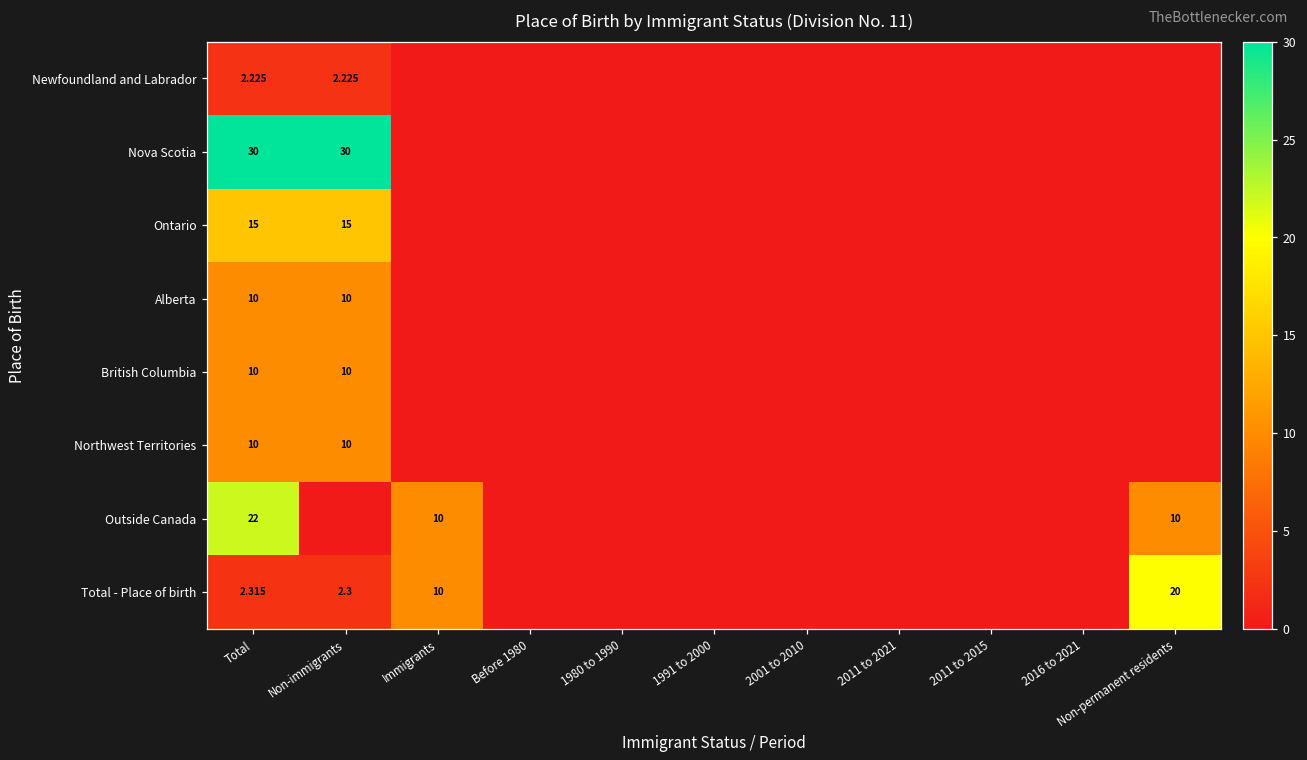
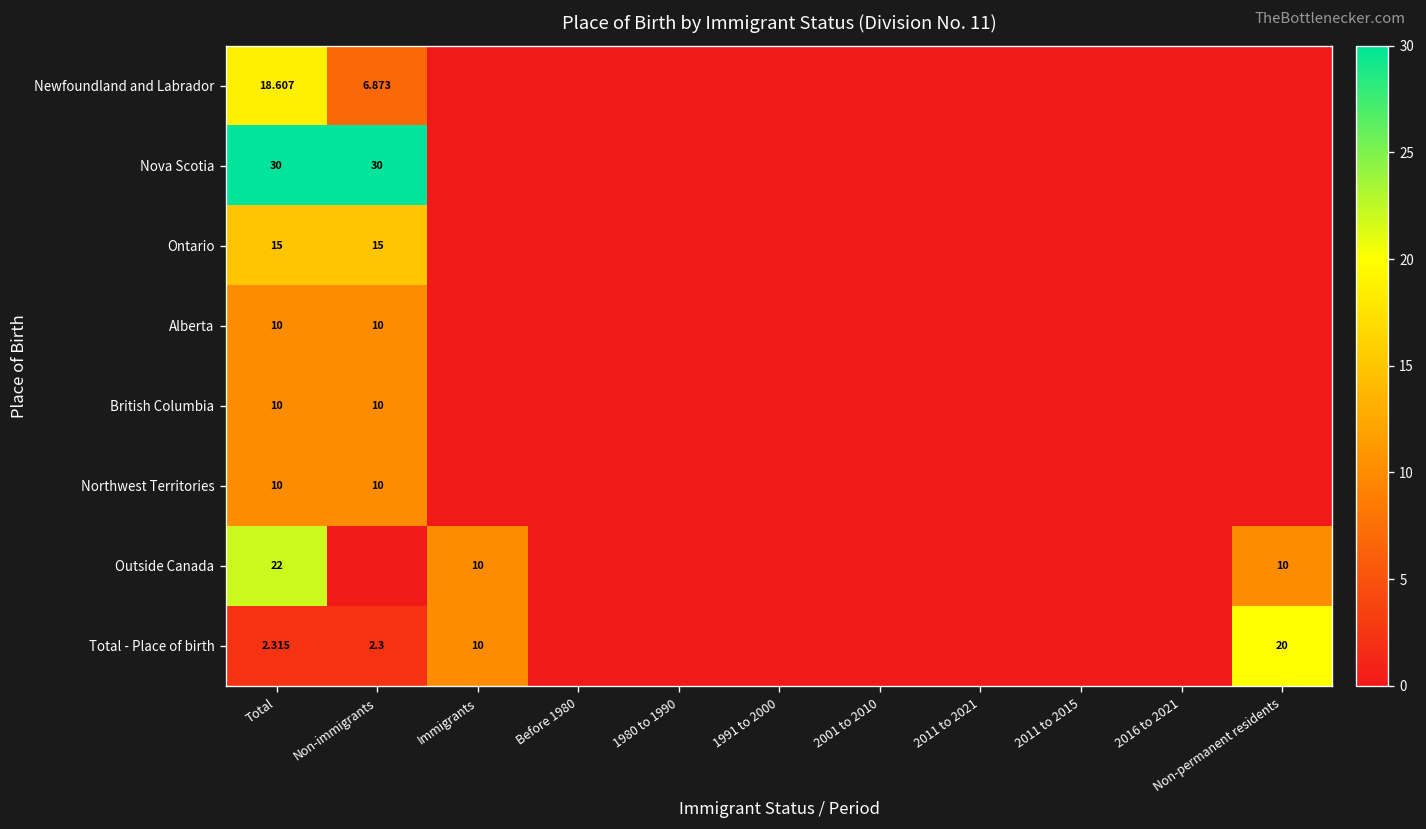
  {
    "Newfoundland and Labrador": {
-     "Total": 2.225,
-     "Non-immigrants": 2.225
+     "Total": 18.607,
+     "Non-immigrants": 6.873
    },
    "Nova Scotia": {
      "Total": 30,
      "Non-immigrants": 30
    },
    "Ontario": {
      "Total": 15,
      "Non-immigrants": 15
    },
    "Alberta": {
      "Total": 10,
      "Non-immigrants": 10
    },
    "British Columbia": {
      "Total": 10,
      "Non-immigrants": 10
    },
    "Northwest Territories": {
      "Total": 10,
      "Non-immigrants": 10
    },
    "Outside Canada": {
      "Total": 22,
      "Immigrants": 10,
      "Non-permanent residents": 10
    },
    "Total - Place of birth": {
      "Total": 2.315,
      "Non-immigrants": 2.3,
      "Immigrants": 10,
      "Non-permanent residents": 20
    }
  }
